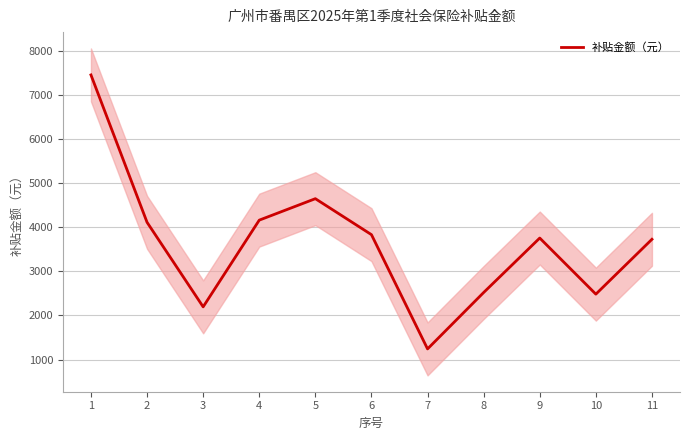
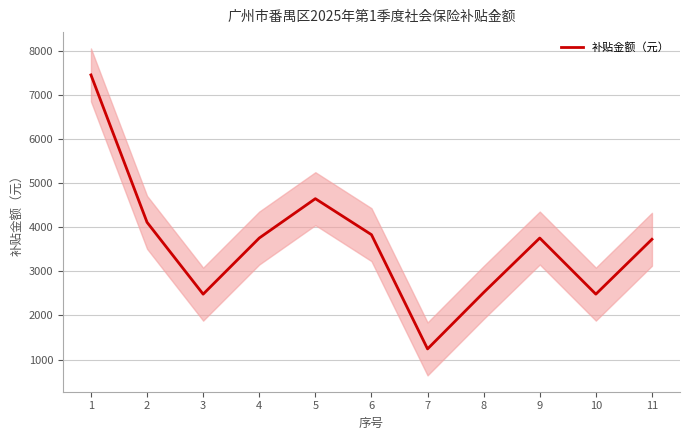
  {
    "补贴金额（元）": {
      "1": 7500,
      "2": 4100,
-     "3": 2200,
-     "4": 4200,
+     "3": 2500,
+     "4": 3800,
      "5": 4600,
      "6": 3800,
      "7": 1200,
      "8": 2500,
      "9": 3800,
      "10": 2500,
      "11": 3700
    }
  }
